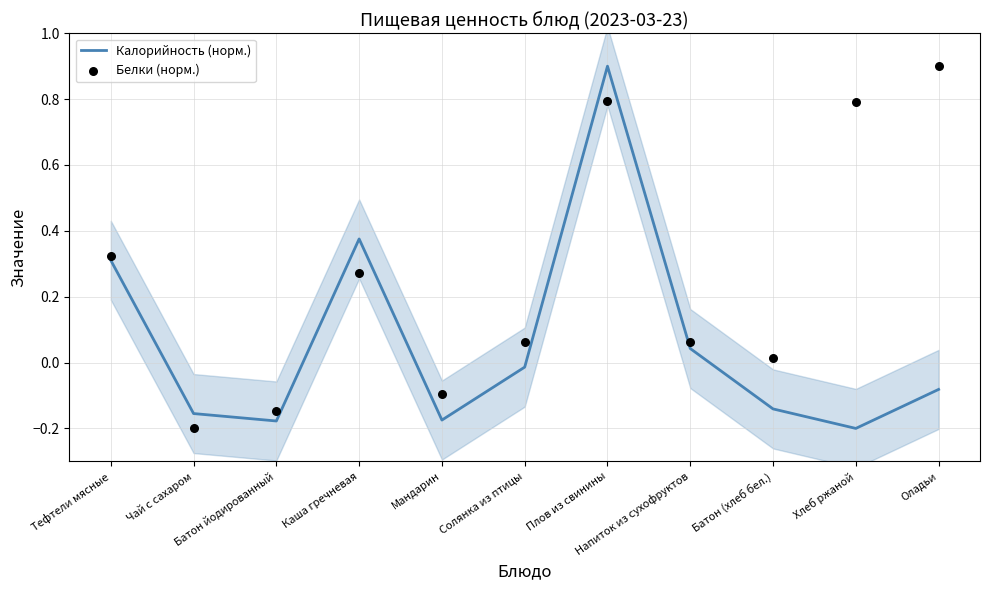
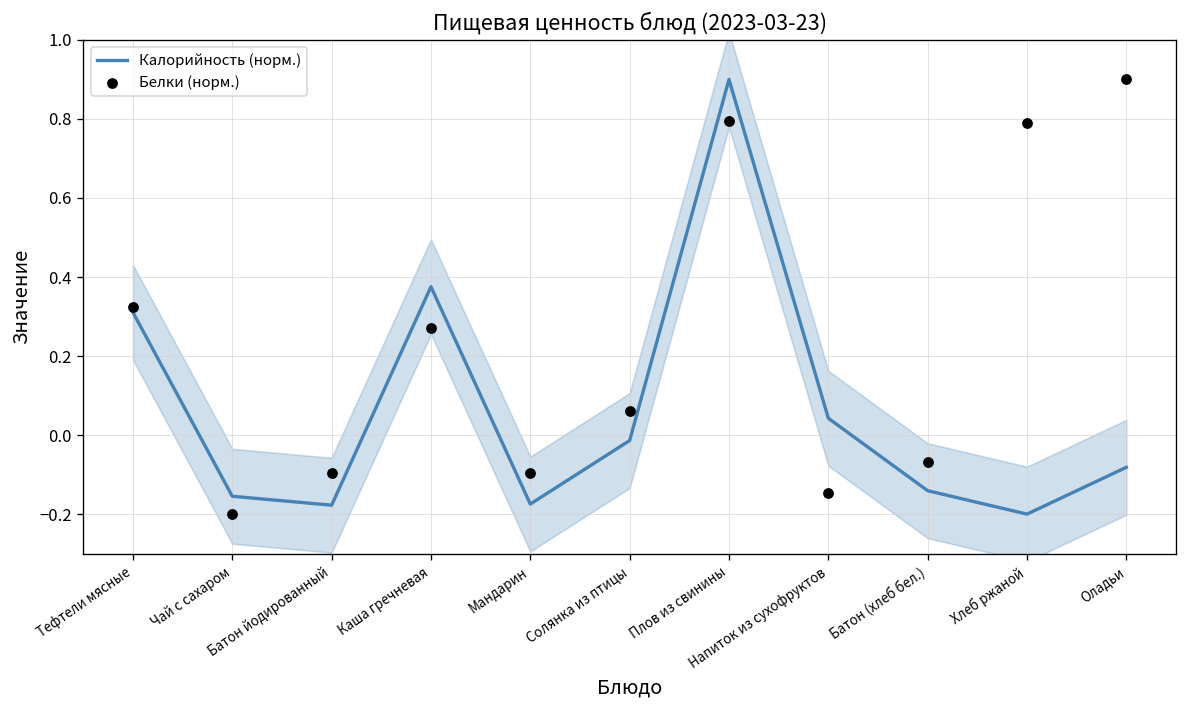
  {
    "Белки (норм.)": {
-     "Батон йодированный": -0.15,
-     "Напиток из сухофруктов": 0.06,
-     "Батон (хлеб бел.)": 0.01
+     "Батон йодированный": -0.10,
+     "Напиток из сухофруктов": -0.15,
+     "Батон (хлеб бел.)": -0.07
    }
  }
